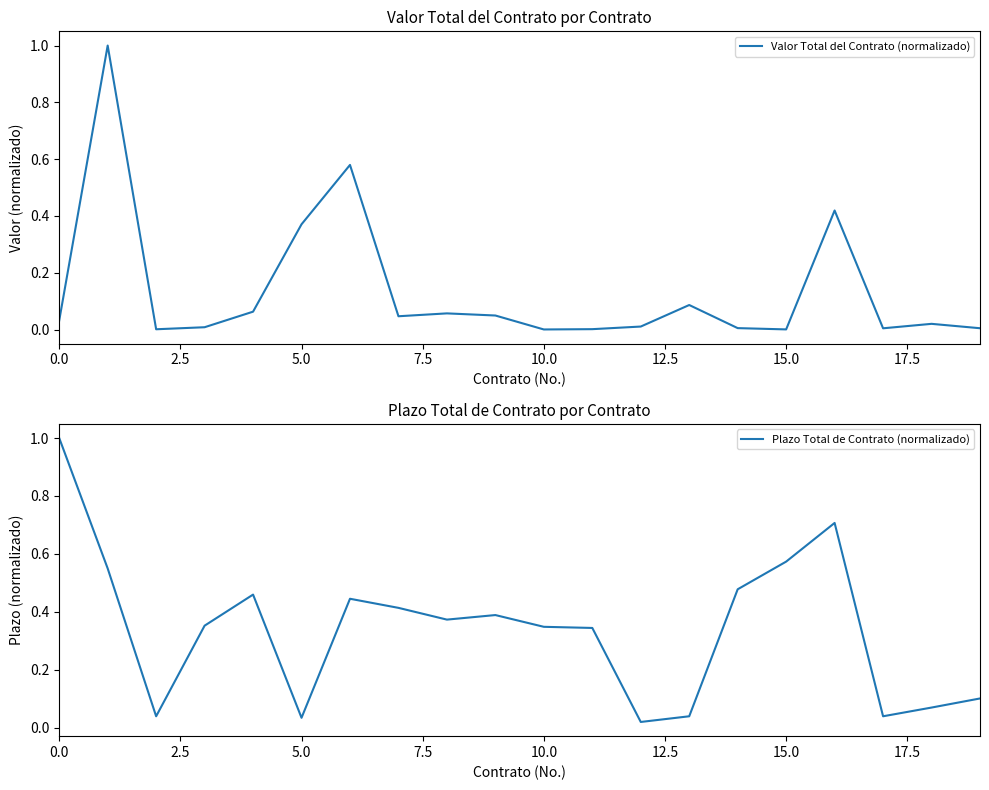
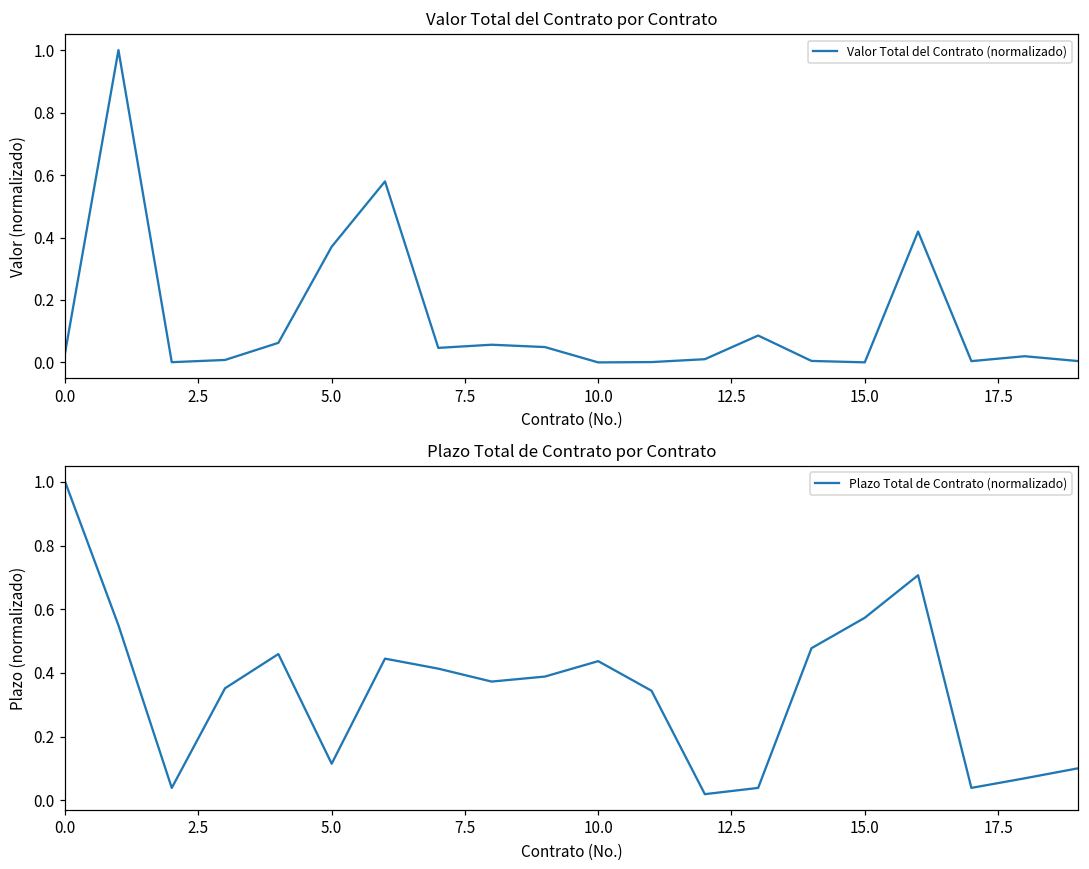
  {
    "Valor Total del Contrato por Contrato": {
      "0.0": 0.03,
      "5.0": 0.37,
      "10.0": 0.00,
      "15.0": 0.00
    },
    "Plazo Total de Contrato por Contrato": {
      "0.0": 1.00,
-     "5.0": 0.03,
-     "10.0": 0.35,
+     "5.0": 0.12,
+     "10.0": 0.44,
      "15.0": 0.57
    }
  }
